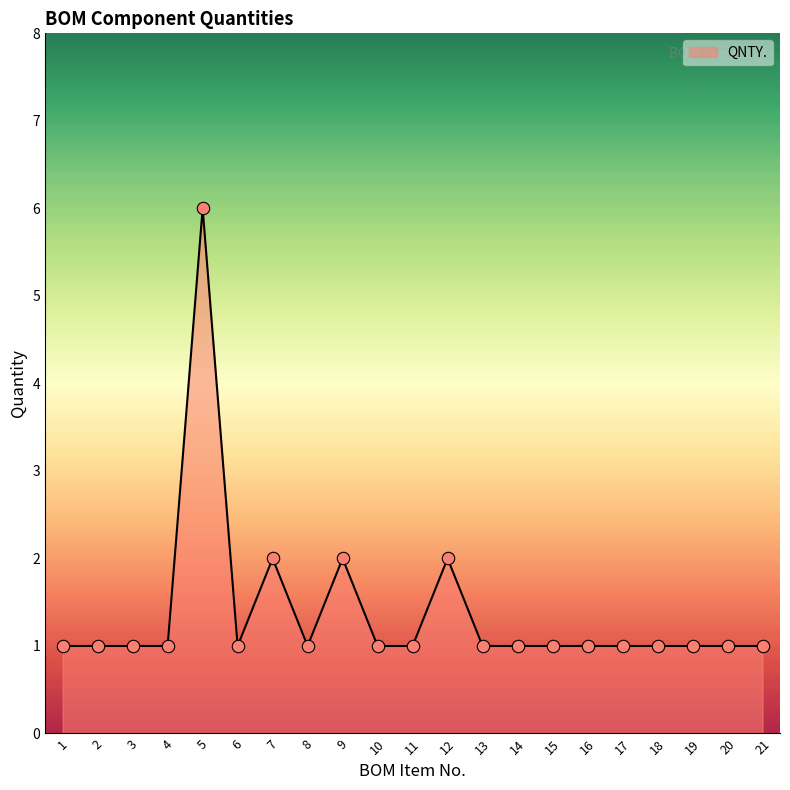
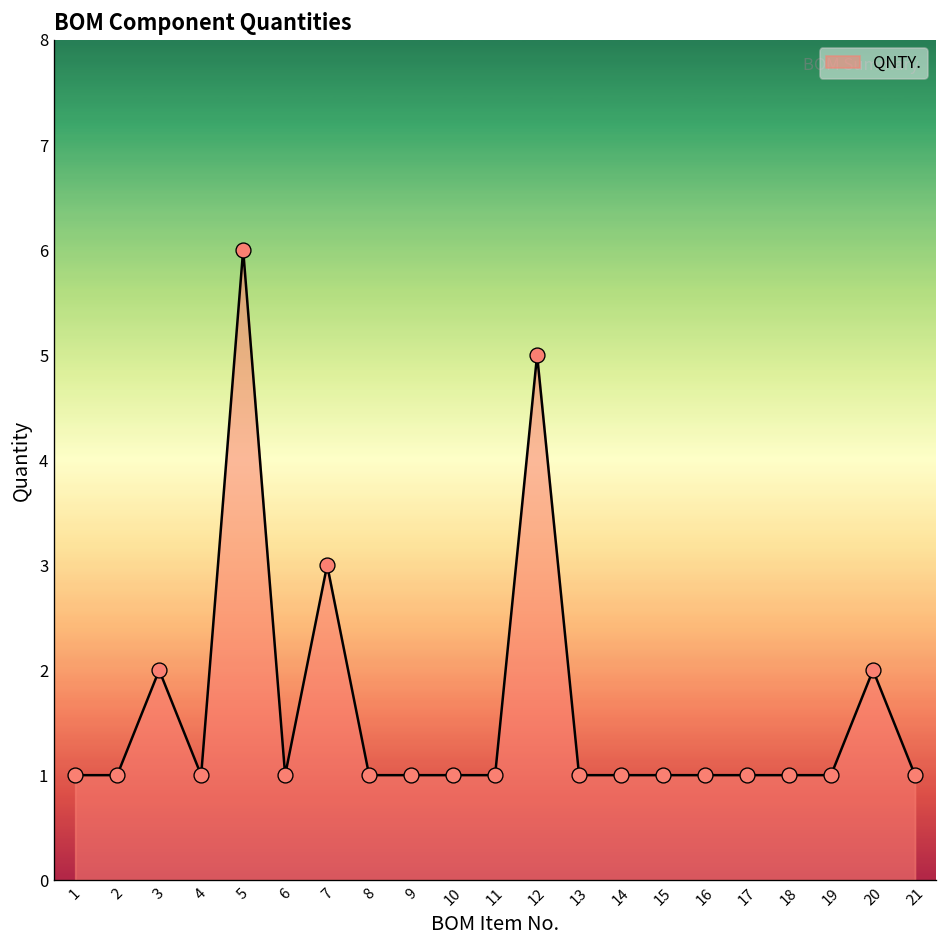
  {
    "1": 1,
    "2": 1,
-   "3": 1,
+   "3": 2,
    "4": 1,
    "5": 6,
    "6": 1,
-   "7": 2,
+   "7": 3,
    "8": 1,
-   "9": 2,
+   "9": 1,
    "10": 1,
    "11": 1,
-   "12": 2,
+   "12": 5,
    "13": 1,
    "14": 1,
    "15": 1,
    "16": 1,
    "17": 1,
    "18": 1,
    "19": 1,
-   "20": 1,
+   "20": 2,
    "21": 1
  }
